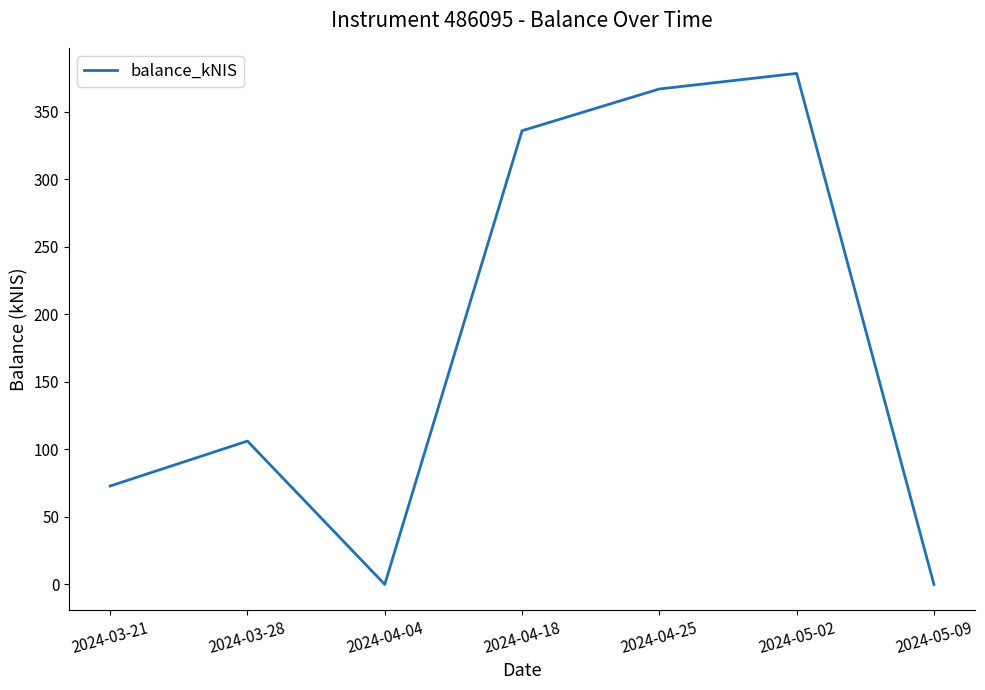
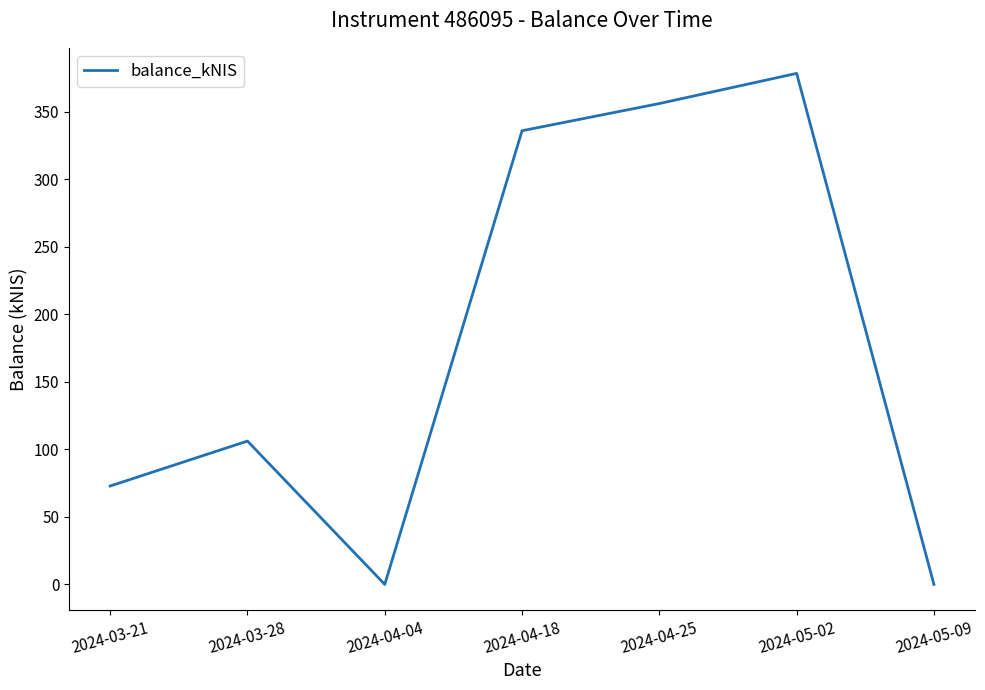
  {
    "2024-03-21": 73,
    "2024-03-28": 106,
    "2024-04-04": 0,
    "2024-04-18": 336,
-   "2024-04-25": 367,
+   "2024-04-25": 356,
    "2024-05-02": 378,
    "2024-05-09": 0
  }
